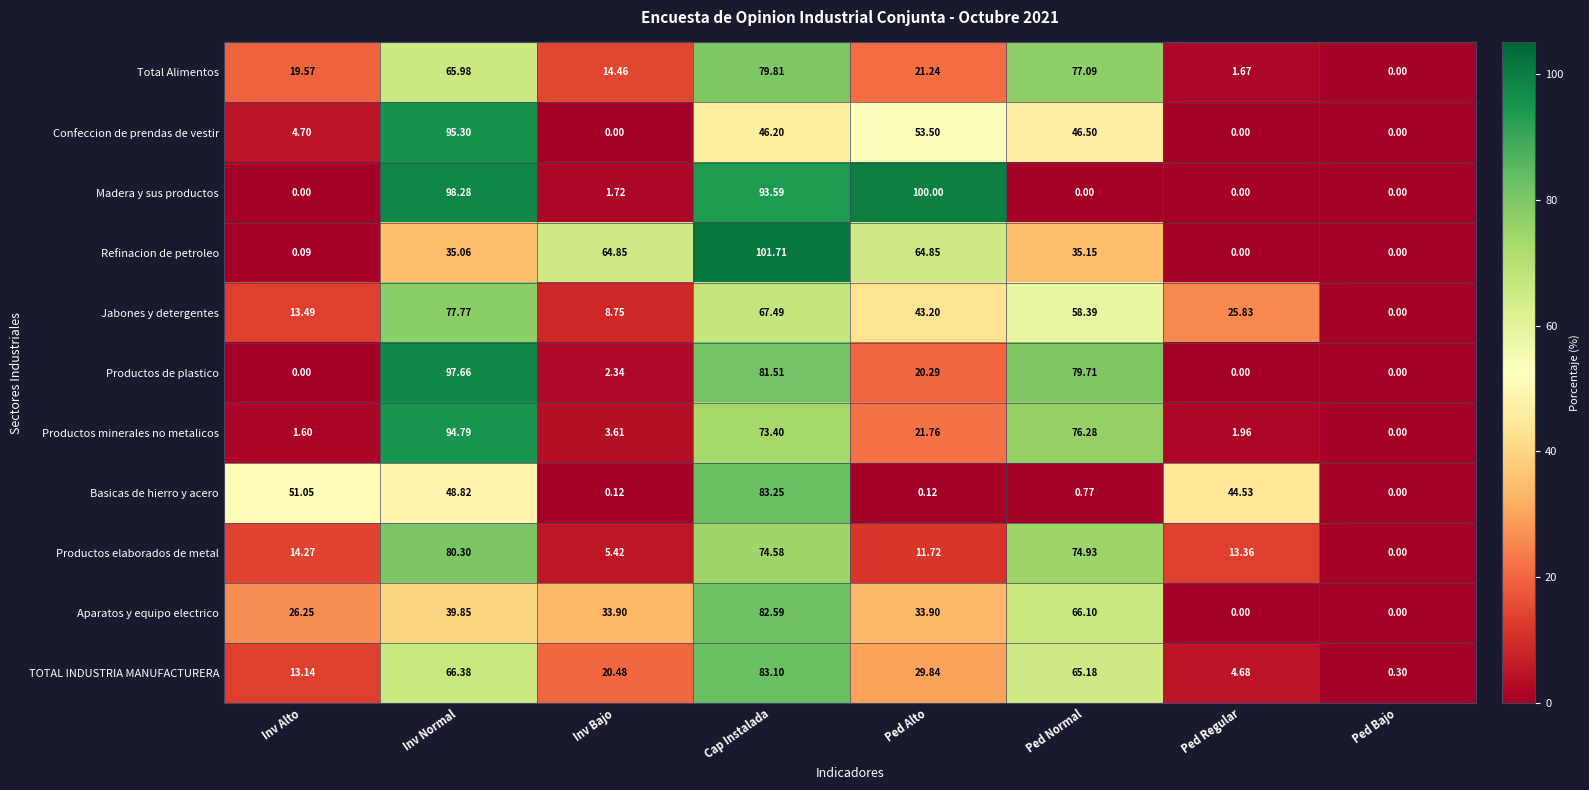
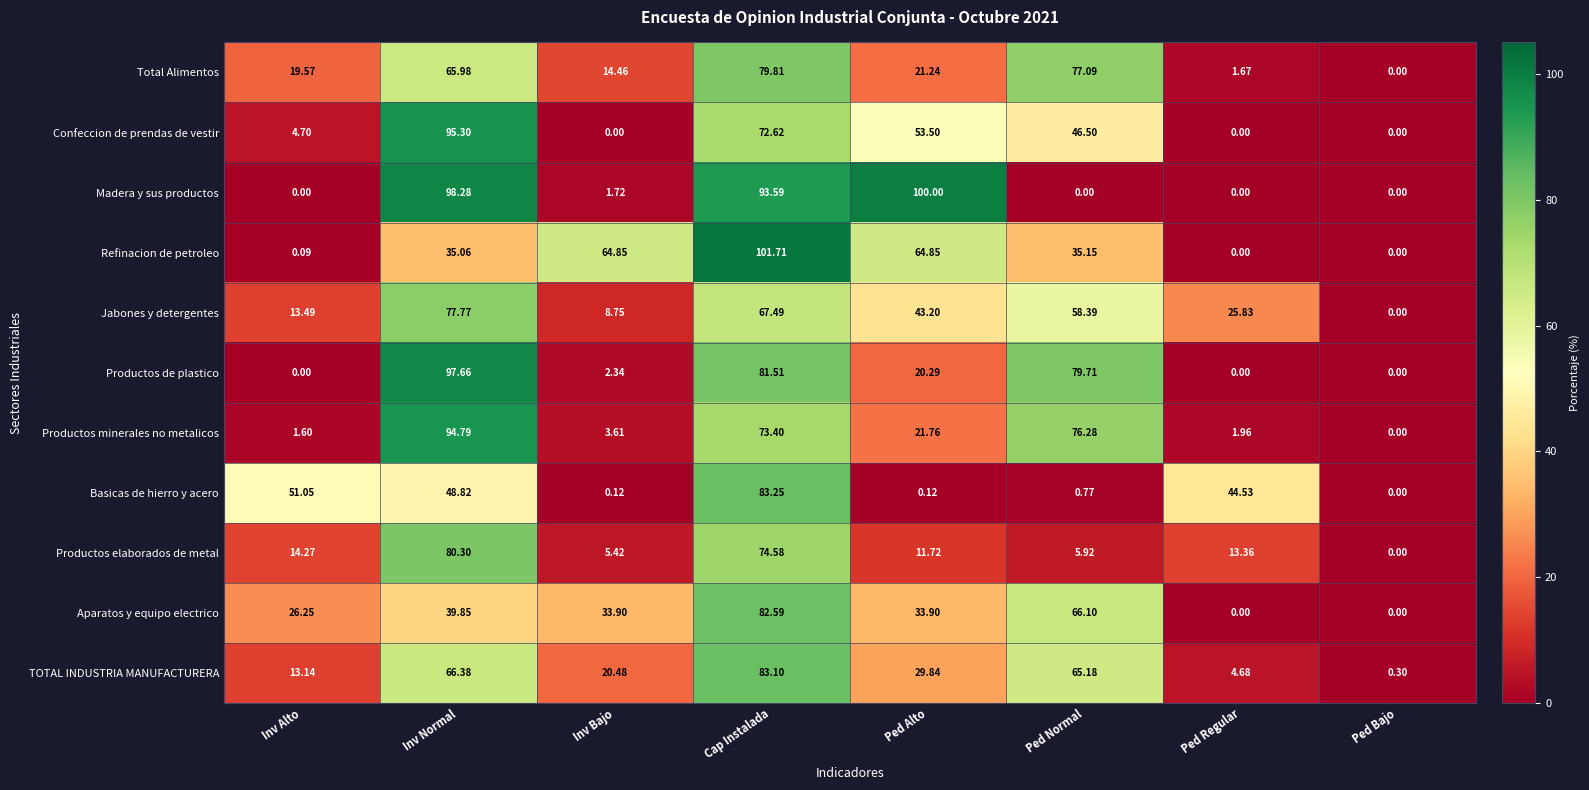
  {
    "Total Alimentos": {
      "Inv Alto": 19.57,
      "Inv Normal": 65.98,
      "Inv Bajo": 14.46,
      "Cap Instalada": 79.81,
      "Ped Alto": 21.24,
      "Ped Normal": 77.09,
      "Ped Regular": 1.67,
      "Ped Bajo": 0.00
    },
    "Confeccion de prendas de vestir": {
      "Inv Alto": 4.70,
      "Inv Normal": 95.30,
      "Inv Bajo": 0.00,
-     "Cap Instalada": 46.20,
+     "Cap Instalada": 72.62,
      "Ped Alto": 53.50,
      "Ped Normal": 46.50,
      "Ped Regular": 0.00,
      "Ped Bajo": 0.00
    },
    "Madera y sus productos": {
      "Inv Alto": 0.00,
      "Inv Normal": 98.28,
      "Inv Bajo": 1.72,
      "Cap Instalada": 93.59,
      "Ped Alto": 100.00,
      "Ped Normal": 0.00,
      "Ped Regular": 0.00,
      "Ped Bajo": 0.00
    },
    "Refinacion de petroleo": {
      "Inv Alto": 0.09,
      "Inv Normal": 35.06,
      "Inv Bajo": 64.85,
      "Cap Instalada": 101.71,
      "Ped Alto": 64.85,
      "Ped Normal": 35.15,
      "Ped Regular": 0.00,
      "Ped Bajo": 0.00
    },
    "Jabones y detergentes": {
      "Inv Alto": 13.49,
      "Inv Normal": 77.77,
      "Inv Bajo": 8.75,
      "Cap Instalada": 67.49,
      "Ped Alto": 43.20,
      "Ped Normal": 58.39,
      "Ped Regular": 25.83,
      "Ped Bajo": 0.00
    },
    "Productos de plastico": {
      "Inv Alto": 0.00,
      "Inv Normal": 97.66,
      "Inv Bajo": 2.34,
      "Cap Instalada": 81.51,
      "Ped Alto": 20.29,
      "Ped Normal": 79.71,
      "Ped Regular": 0.00,
      "Ped Bajo": 0.00
    },
    "Productos minerales no metalicos": {
      "Inv Alto": 1.60,
      "Inv Normal": 94.79,
      "Inv Bajo": 3.61,
      "Cap Instalada": 73.40,
      "Ped Alto": 21.76,
      "Ped Normal": 76.28,
      "Ped Regular": 1.96,
      "Ped Bajo": 0.00
    },
    "Basicas de hierro y acero": {
      "Inv Alto": 51.05,
      "Inv Normal": 48.82,
      "Inv Bajo": 0.12,
      "Cap Instalada": 83.25,
      "Ped Alto": 0.12,
      "Ped Normal": 0.77,
      "Ped Regular": 44.53,
      "Ped Bajo": 0.00
    },
    "Productos elaborados de metal": {
      "Inv Alto": 14.27,
      "Inv Normal": 80.30,
      "Inv Bajo": 5.42,
      "Cap Instalada": 74.58,
      "Ped Alto": 11.72,
-     "Ped Normal": 74.93,
+     "Ped Normal": 5.92,
      "Ped Regular": 13.36,
      "Ped Bajo": 0.00
    },
    "Aparatos y equipo electrico": {
      "Inv Alto": 26.25,
      "Inv Normal": 39.85,
      "Inv Bajo": 33.90,
      "Cap Instalada": 82.59,
      "Ped Alto": 33.90,
      "Ped Normal": 66.10,
      "Ped Regular": 0.00,
      "Ped Bajo": 0.00
    },
    "TOTAL INDUSTRIA MANUFACTURERA": {
      "Inv Alto": 13.14,
      "Inv Normal": 66.38,
      "Inv Bajo": 20.48,
      "Cap Instalada": 83.10,
      "Ped Alto": 29.84,
      "Ped Normal": 65.18,
      "Ped Regular": 4.68,
      "Ped Bajo": 0.30
    }
  }
